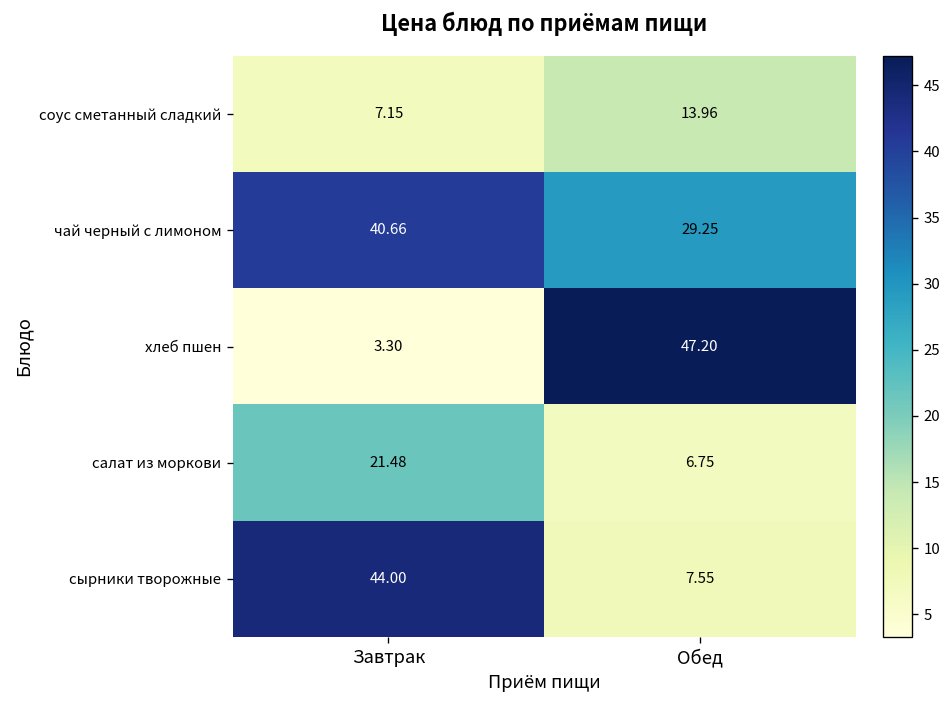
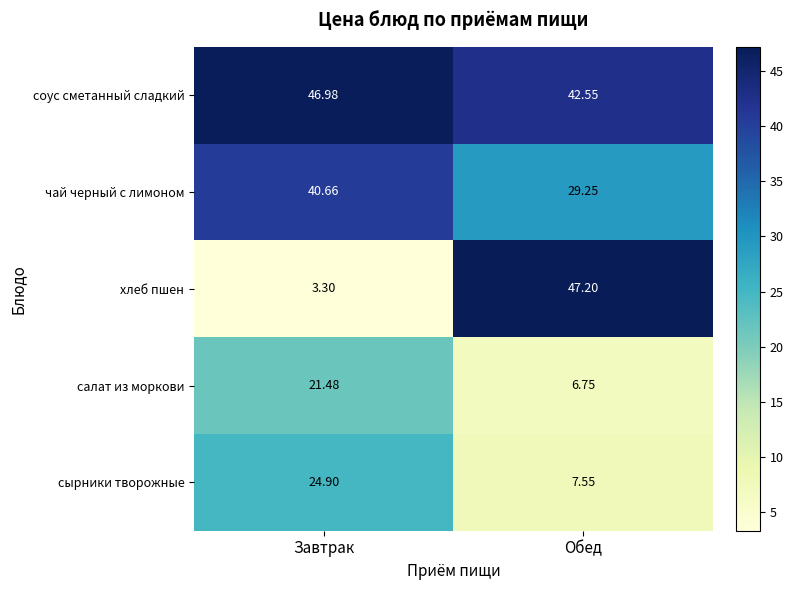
  {
    "соус сметанный сладкий": {
-     "Завтрак": 7.15,
-     "Обед": 13.96
+     "Завтрак": 46.98,
+     "Обед": 42.55
    },
    "чай черный с лимоном": {
      "Завтрак": 40.66,
      "Обед": 29.25
    },
    "хлеб пшен": {
      "Завтрак": 3.30,
      "Обед": 47.20
    },
    "салат из моркови": {
      "Завтрак": 21.48,
      "Обед": 6.75
    },
    "сырники творожные": {
-     "Завтрак": 44.00,
+     "Завтрак": 24.90,
      "Обед": 7.55
    }
  }
